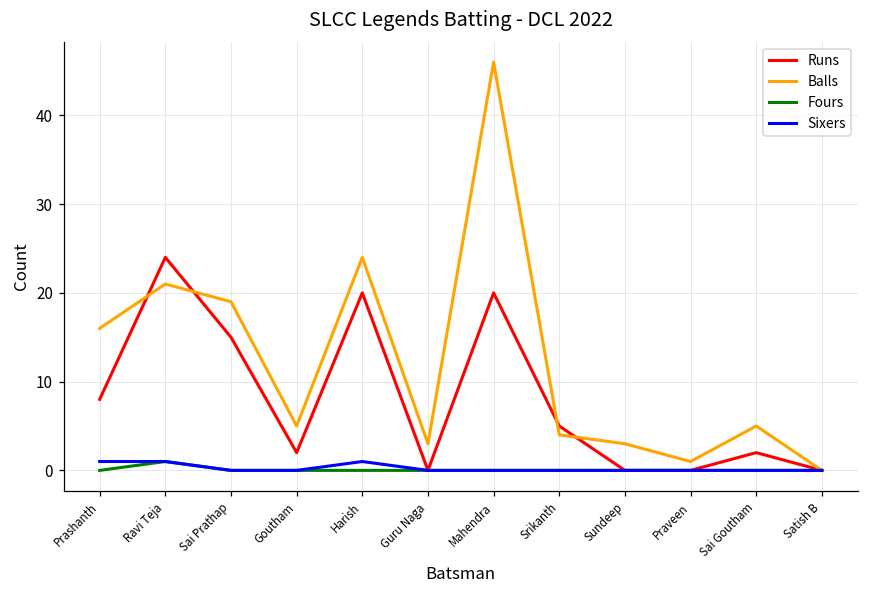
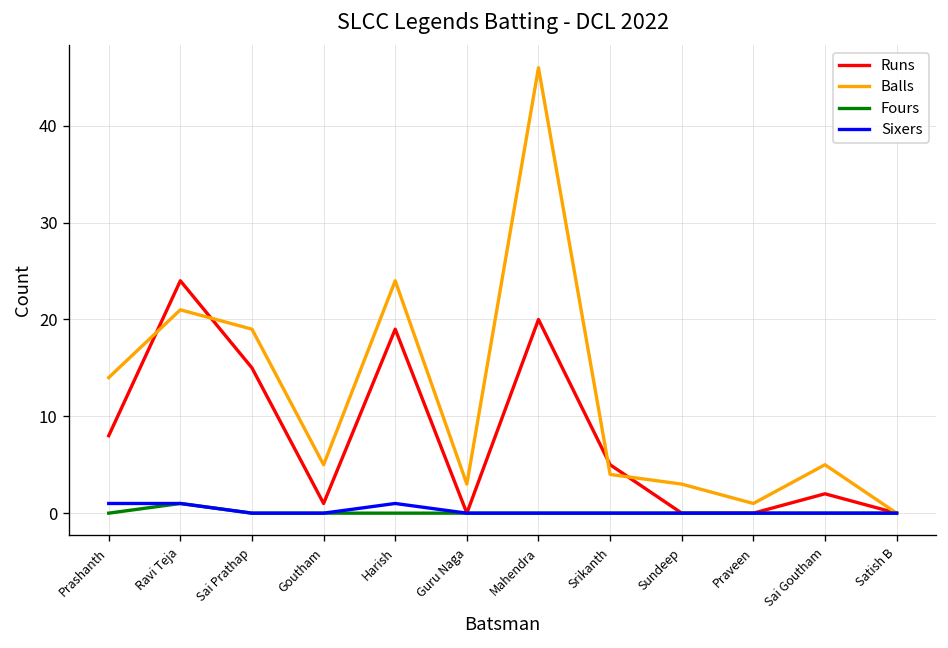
  {
    "Runs": {
      "Prashanth": 8,
      "Ravi Teja": 24,
      "Sai Prathap": 15,
-     "Goutham": 2,
-     "Harish": 20,
+     "Goutham": 1,
+     "Harish": 19,
      "Mahendra": 20,
      "Srikanth": 5,
      "Sai Goutham": 2
    },
    "Balls": {
-     "Prashanth": 16,
+     "Prashanth": 14,
      "Ravi Teja": 21,
      "Sai Prathap": 19,
      "Goutham": 5,
      "Harish": 24,
      "Guru Naga": 3,
      "Mahendra": 46,
      "Srikanth": 4,
      "Sundeep": 3,
      "Praveen": 1,
      "Sai Goutham": 5
    },
    "Fours": {
      "Prashanth": 0,
      "Harish": 0
    },
    "Sixers": {
      "Prashanth": 1,
      "Harish": 1
    }
  }
